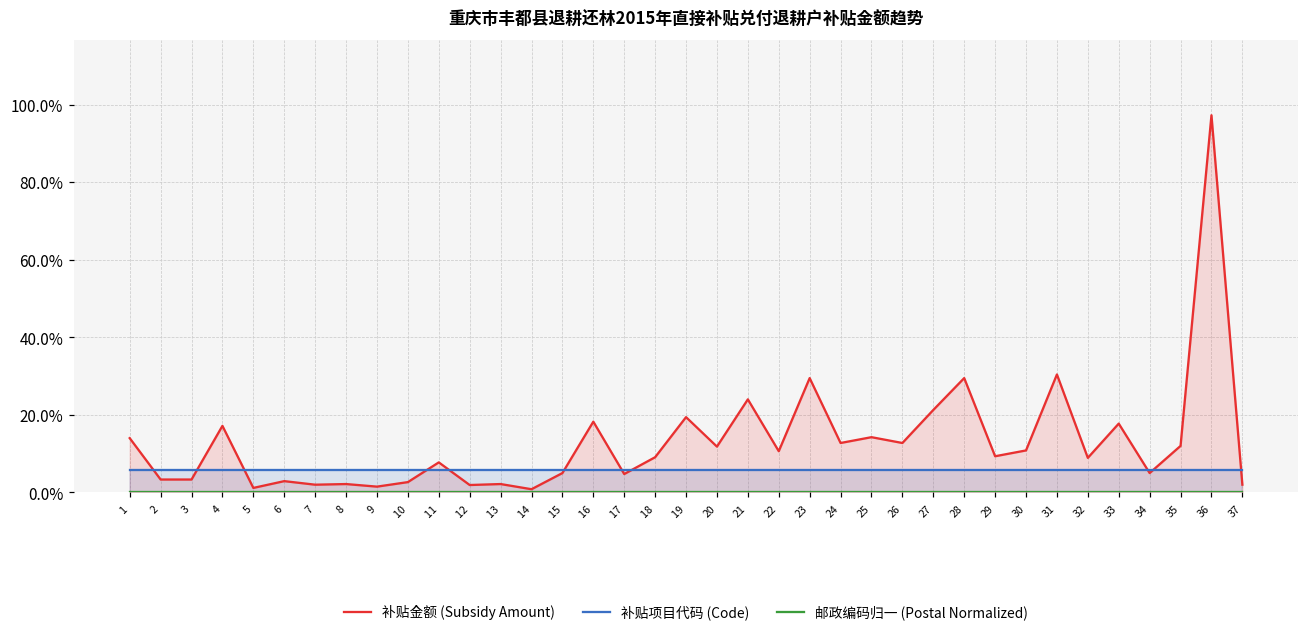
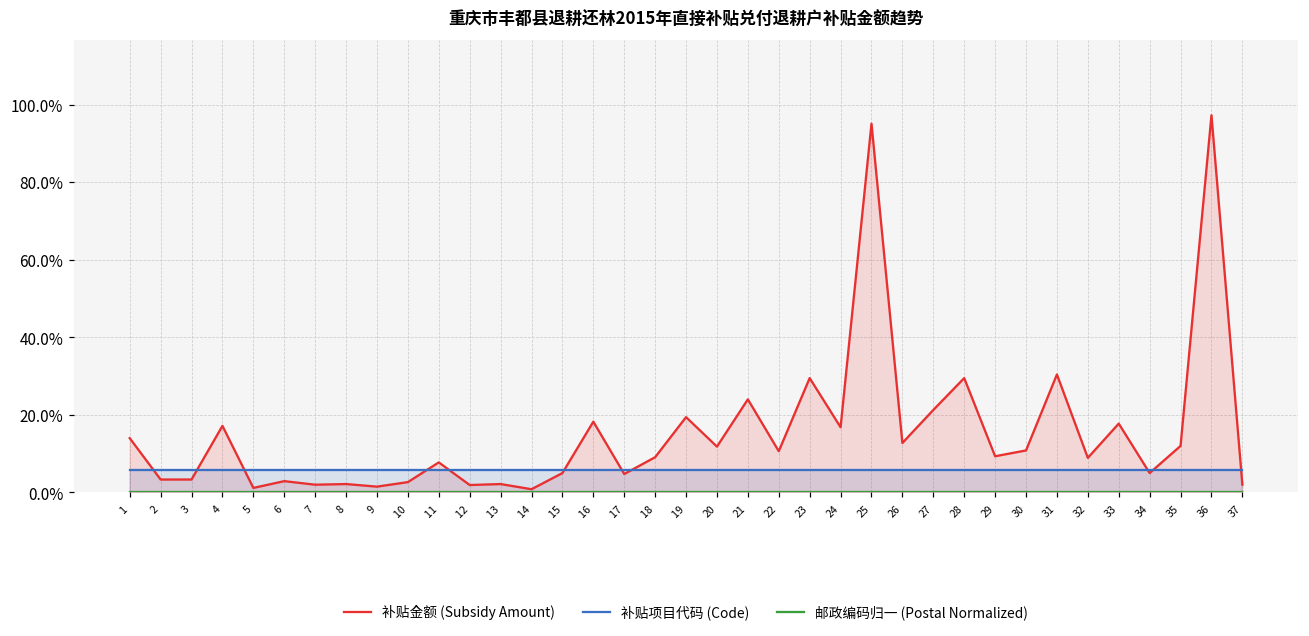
  {
    "补贴金额 (Subsidy Amount)": {
      "1": "14%",
      "2": "3%",
      "3": "3%",
      "4": "17%",
      "5": "1%",
      "6": "3%",
      "7": "2%",
      "8": "2%",
      "9": "2%",
      "10": "3%",
      "11": "8%",
      "12": "2%",
      "13": "2%",
      "16": "18%",
      "17": "5%",
      "18": "9%",
      "19": "19%",
      "20": "12%",
      "21": "24%",
      "22": "11%",
      "23": "29%",
-     "24": "13%",
-     "25": "14%",
+     "24": "17%",
+     "25": "95%",
      "26": "13%",
      "27": "21%",
      "28": "29%",
      "29": "9%",
      "30": "11%",
      "31": "30%",
      "32": "9%",
      "33": "18%",
      "35": "12%",
      "36": "97%",
      "37": "2%"
    },
    "补贴项目代码 (Code)": {
      "1": "6%",
      "2": "6%",
      "3": "6%",
      "4": "6%",
      "5": "6%",
      "6": "6%",
      "7": "6%",
      "8": "6%",
      "9": "6%",
      "10": "6%",
      "11": "6%",
      "12": "6%",
      "13": "6%",
      "14": "6%",
      "16": "6%",
      "17": "6%",
      "18": "6%",
      "19": "6%",
      "20": "6%",
      "21": "6%",
      "22": "6%",
      "23": "6%",
      "24": "6%",
      "25": "6%",
      "26": "6%",
      "27": "6%",
      "28": "6%",
      "29": "6%",
      "30": "6%",
      "31": "6%",
      "32": "6%",
      "33": "6%",
      "35": "6%",
      "36": "6%",
      "37": "6%"
    },
    "邮政编码归一 (Postal Normalized)": {
      "1": "0%",
      "2": "0%",
      "3": "0%",
      "4": "0%",
      "5": "0%",
      "6": "0%",
      "7": "0%",
      "8": "0%",
      "9": "0%",
      "10": "0%",
      "11": "0%",
      "12": "0%",
      "13": "0%",
      "15": "0%",
      "16": "0%",
      "17": "0%",
      "18": "0%",
      "19": "0%",
      "20": "0%",
      "21": "0%",
      "22": "0%",
      "23": "0%",
      "24": "0%",
      "25": "0%",
      "26": "0%",
      "27": "0%",
      "28": "0%",
      "29": "0%",
      "30": "0%",
      "31": "0%",
      "32": "0%",
      "33": "0%",
      "34": "0%",
      "35": "0%",
      "36": "0%",
      "37": "0%"
    }
  }
